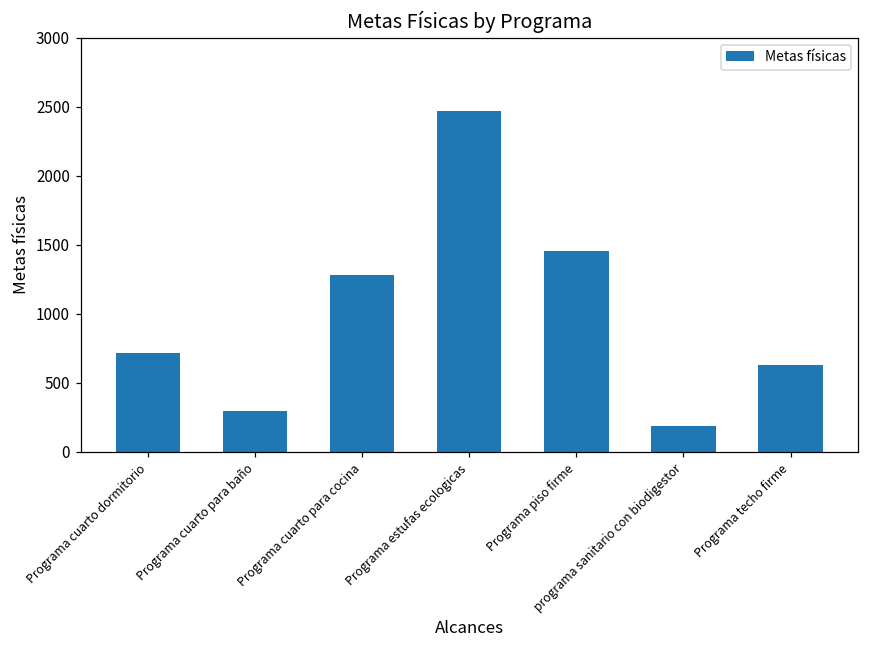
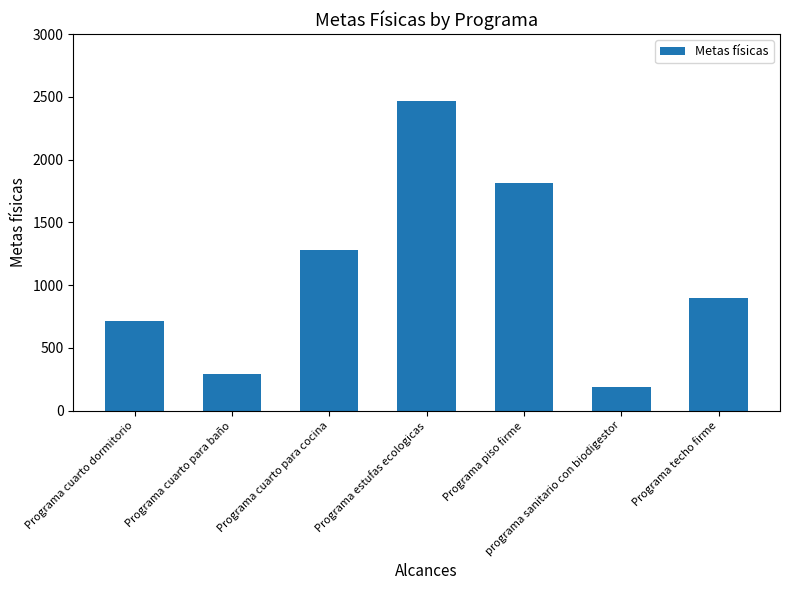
  {
    "Programa cuarto dormitorio": 710,
    "Programa cuarto para baño": 290,
    "Programa cuarto para cocina": 1280,
    "Programa estufas ecologicas": 2470,
-   "Programa piso firme": 1460,
+   "Programa piso firme": 1820,
    "programa sanitario con biodigestor": 190,
-   "Programa techo firme": 630
+   "Programa techo firme": 900
  }
